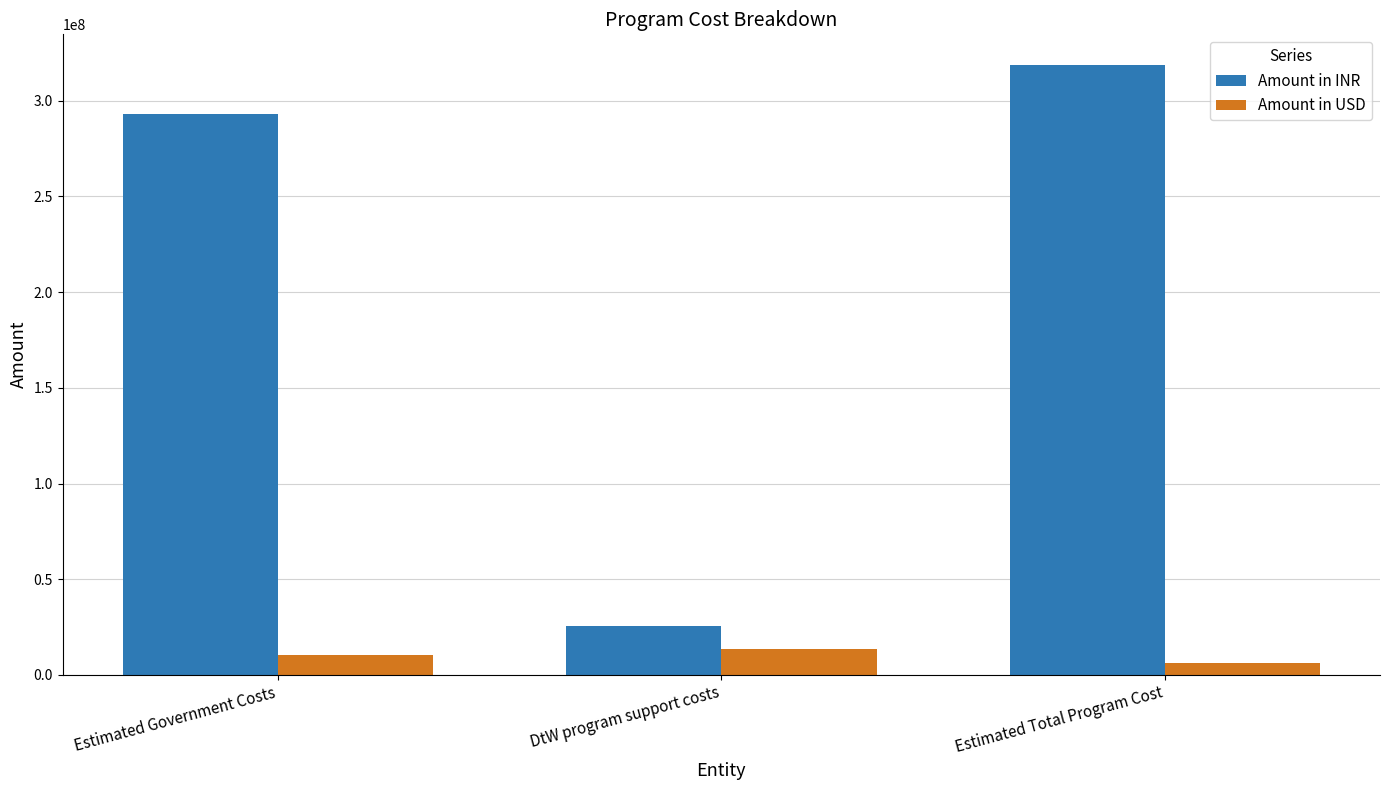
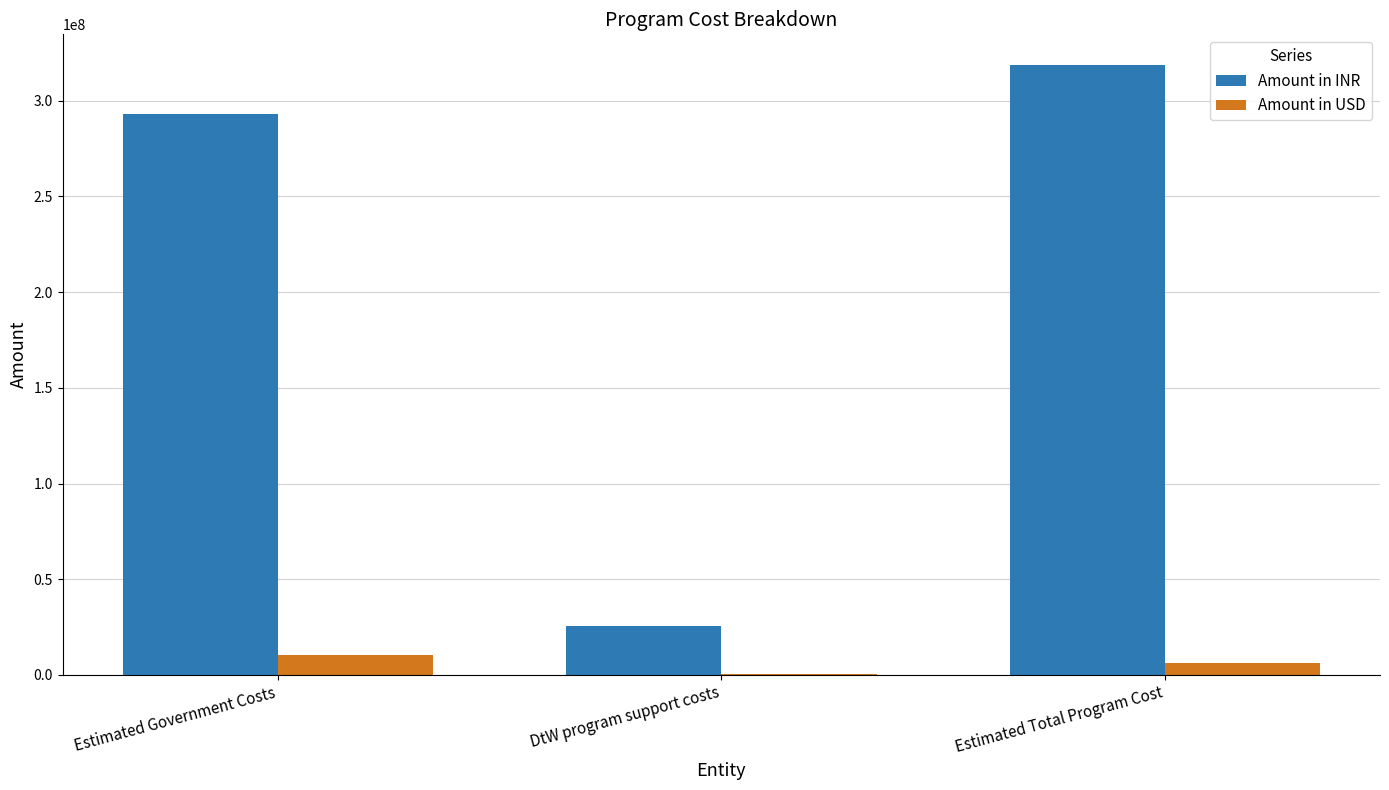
  {
    "Amount in INR": {
      "Estimated Government Costs": 293000000,
      "DtW program support costs": 26000000,
      "Estimated Total Program Cost": 319000000
    },
    "Amount in USD": {
      "Estimated Government Costs": 11000000,
-     "DtW program support costs": 14000000,
+     "DtW program support costs": 0,
      "Estimated Total Program Cost": 6000000
    }
  }
